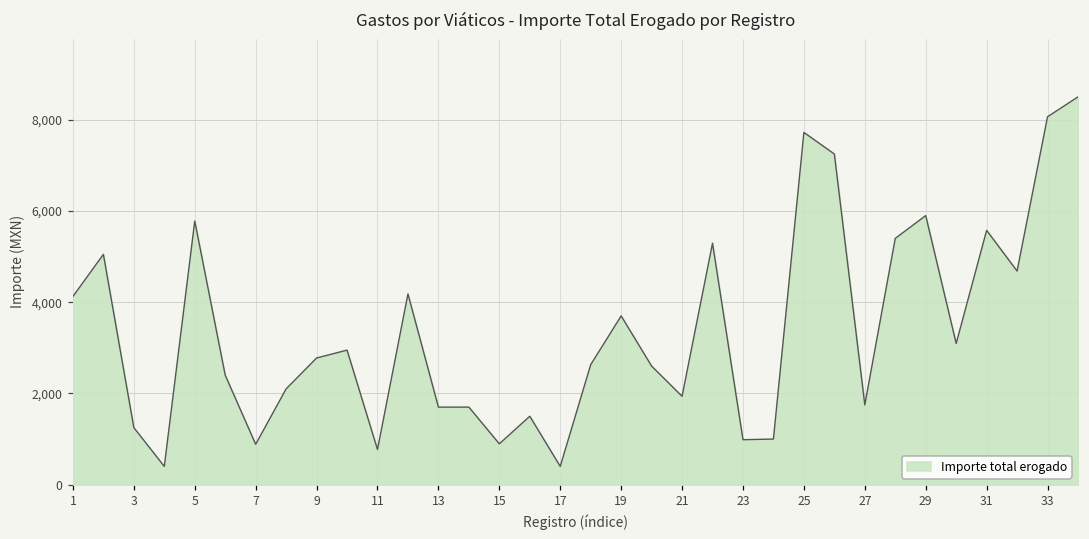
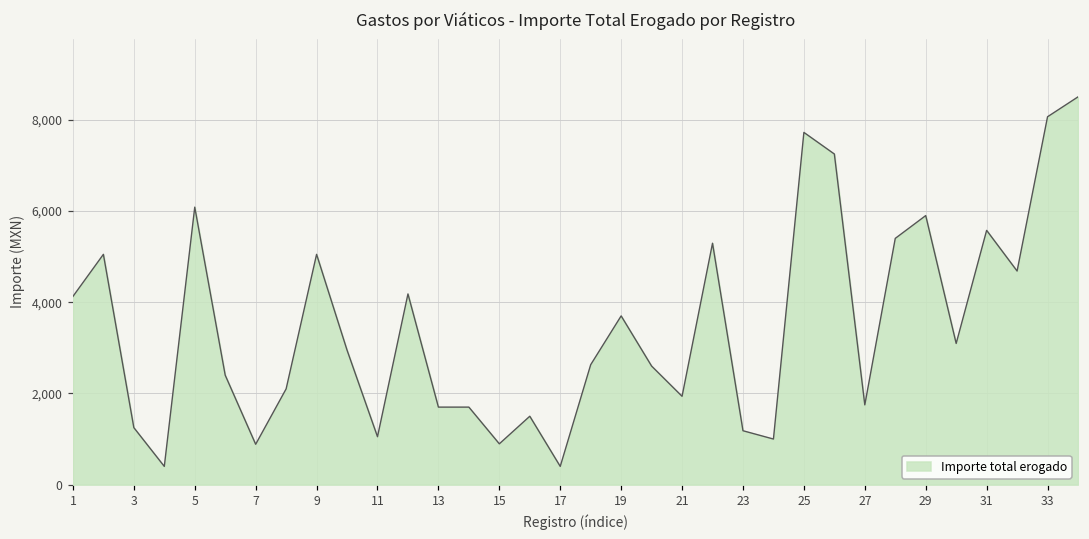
  {
    "1": "4,100",
    "3": "1,300",
-   "5": "5,800",
+   "5": "6,100",
    "7": "900",
-   "9": "2,800",
-   "11": "800",
+   "9": "5,100",
+   "11": "1,100",
    "13": "1,700",
    "15": "900",
    "17": "400",
    "19": "3,700",
    "21": "1,900",
-   "23": "1,000",
+   "23": "1,200",
    "25": "7,700",
    "27": "1,700",
    "29": "5,900",
    "31": "5,600",
    "33": "8,100"
  }
